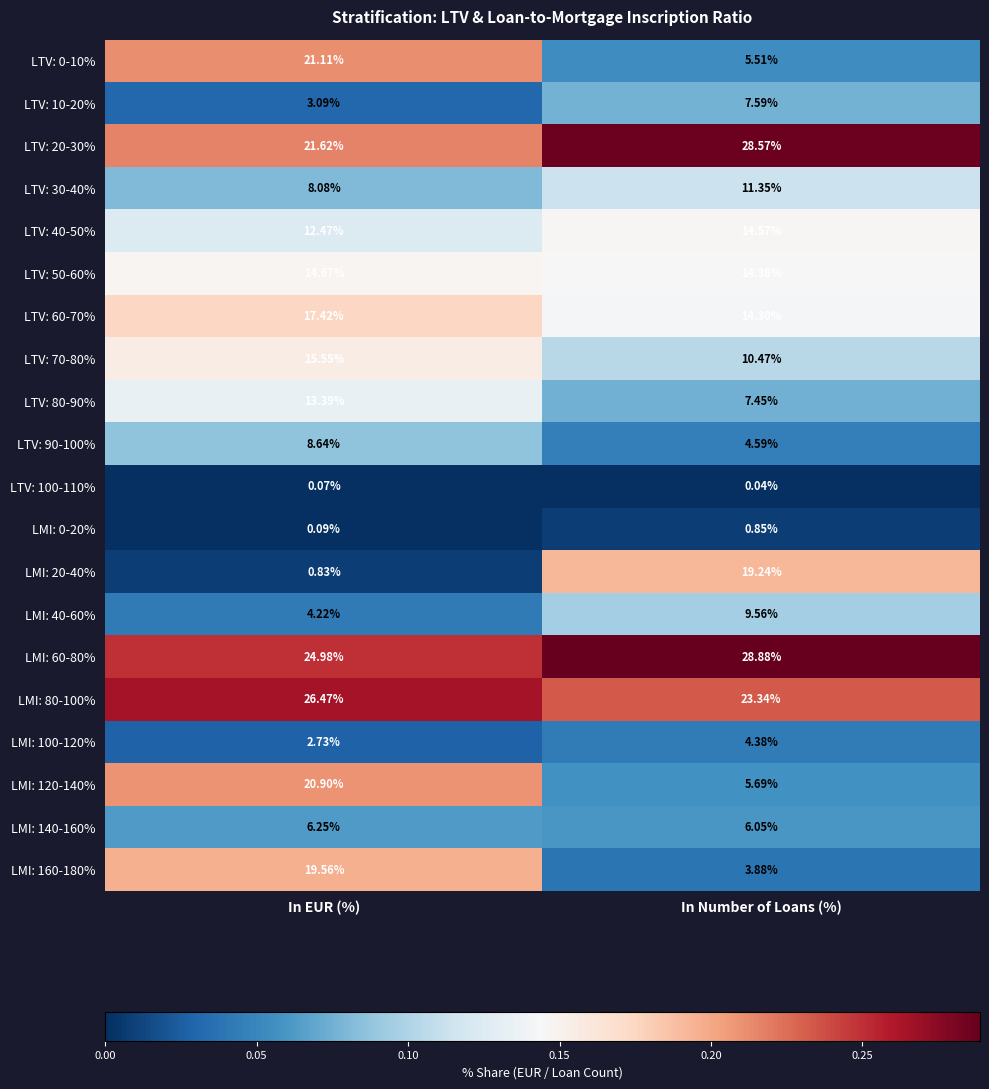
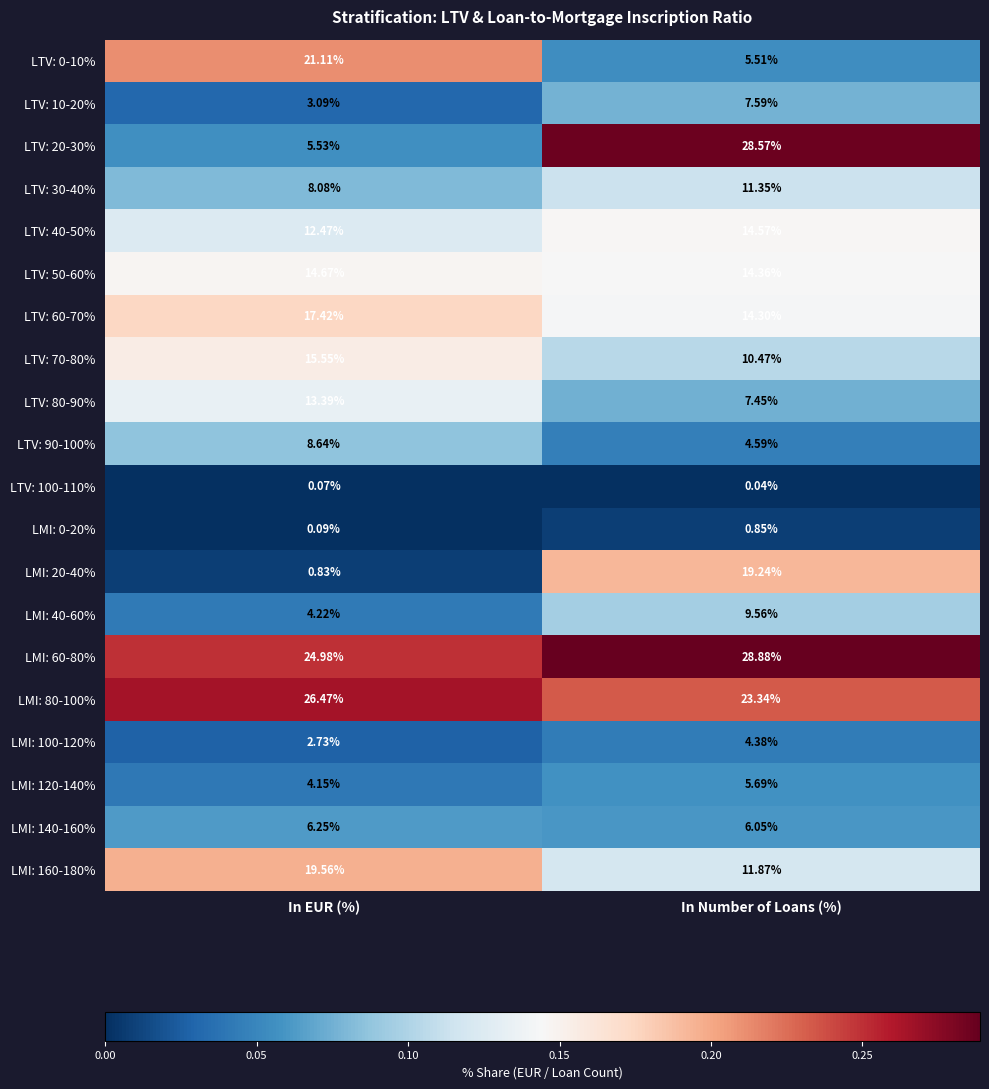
  {
    "LTV: 0-10%": {
      "In EUR (%)": "21.11%",
      "In Number of Loans (%)": "5.51%"
    },
    "LTV: 10-20%": {
      "In EUR (%)": "3.09%",
      "In Number of Loans (%)": "7.59%"
    },
    "LTV: 20-30%": {
-     "In EUR (%)": "21.62%",
+     "In EUR (%)": "5.53%",
      "In Number of Loans (%)": "28.57%"
    },
    "LTV: 30-40%": {
      "In EUR (%)": "8.08%",
      "In Number of Loans (%)": "11.35%"
    },
    "LTV: 60-70%": {
      "In EUR (%)": "17.42%"
    },
    "LTV: 70-80%": {
      "In Number of Loans (%)": "10.47%"
    },
    "LTV: 80-90%": {
      "In Number of Loans (%)": "7.45%"
    },
    "LTV: 90-100%": {
      "In EUR (%)": "8.64%",
      "In Number of Loans (%)": "4.59%"
    },
    "LTV: 100-110%": {
      "In EUR (%)": "0.07%",
      "In Number of Loans (%)": "0.04%"
    },
    "LMI: 0-20%": {
      "In EUR (%)": "0.09%",
      "In Number of Loans (%)": "0.85%"
    },
    "LMI: 20-40%": {
      "In EUR (%)": "0.83%",
      "In Number of Loans (%)": "19.24%"
    },
    "LMI: 40-60%": {
      "In EUR (%)": "4.22%",
      "In Number of Loans (%)": "9.56%"
    },
    "LMI: 60-80%": {
      "In EUR (%)": "24.98%",
      "In Number of Loans (%)": "28.88%"
    },
    "LMI: 80-100%": {
      "In EUR (%)": "26.47%",
      "In Number of Loans (%)": "23.34%"
    },
    "LMI: 100-120%": {
      "In EUR (%)": "2.73%",
      "In Number of Loans (%)": "4.38%"
    },
    "LMI: 120-140%": {
-     "In EUR (%)": "20.90%",
+     "In EUR (%)": "4.15%",
      "In Number of Loans (%)": "5.69%"
    },
    "LMI: 140-160%": {
      "In EUR (%)": "6.25%",
      "In Number of Loans (%)": "6.05%"
    },
    "LMI: 160-180%": {
      "In EUR (%)": "19.56%",
-     "In Number of Loans (%)": "3.88%"
+     "In Number of Loans (%)": "11.87%"
    }
  }
